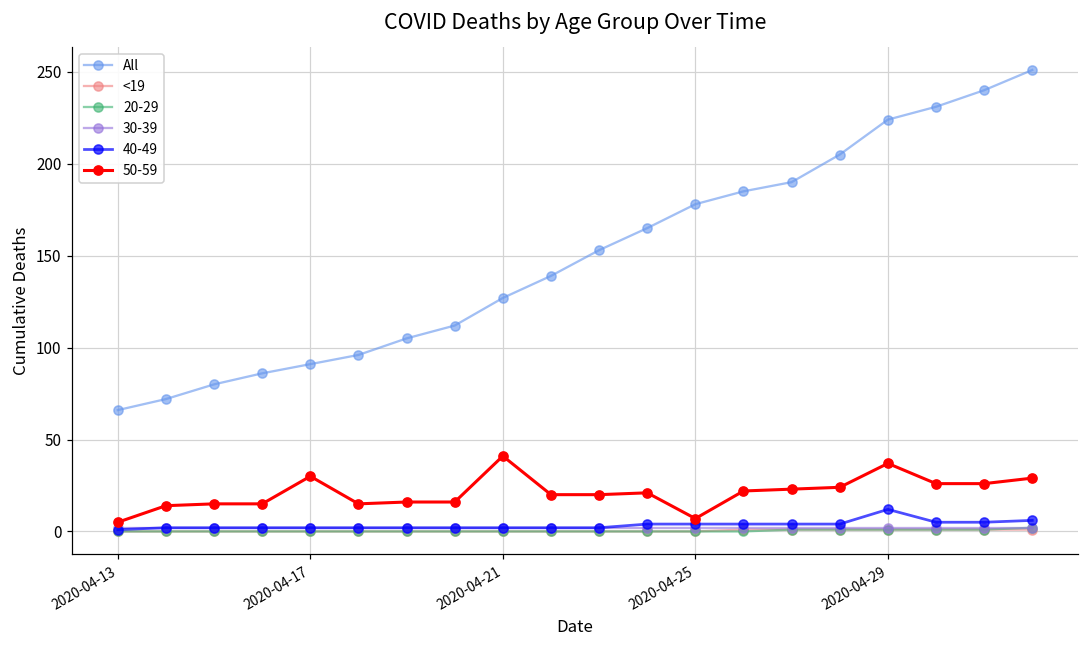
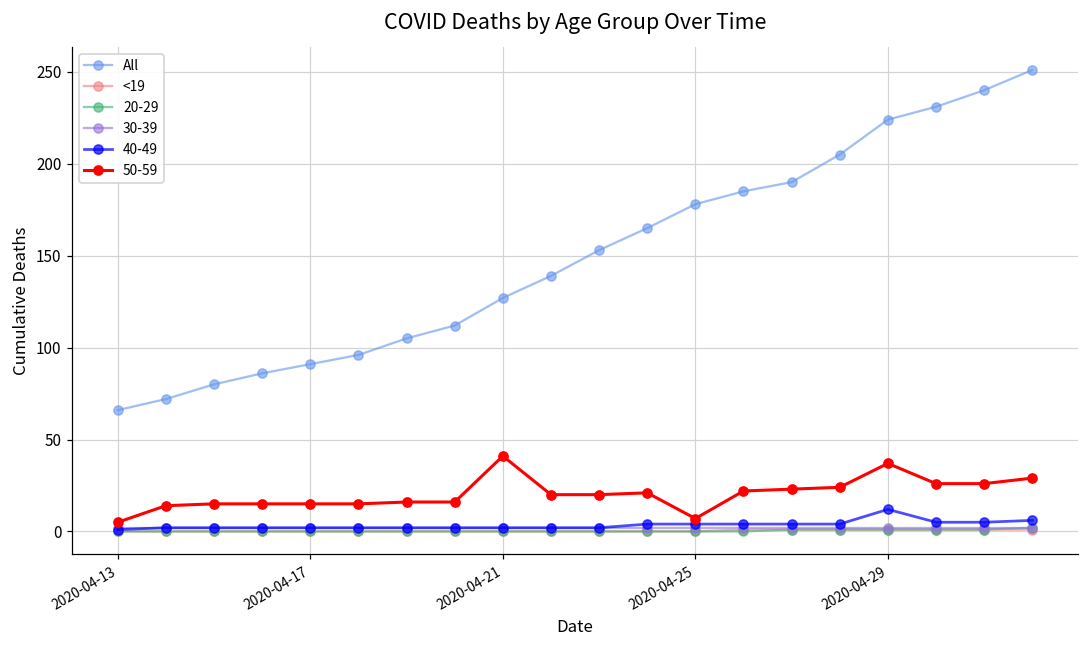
  {
    "40-49": {
      "2020-04-25": 4,
      "2020-04-29": 12
    },
    "50-59": {
      "2020-04-13": 5,
-     "2020-04-17": 30,
+     "2020-04-17": 15,
      "2020-04-21": 41,
      "2020-04-25": 7,
      "2020-04-29": 37
    }
  }
